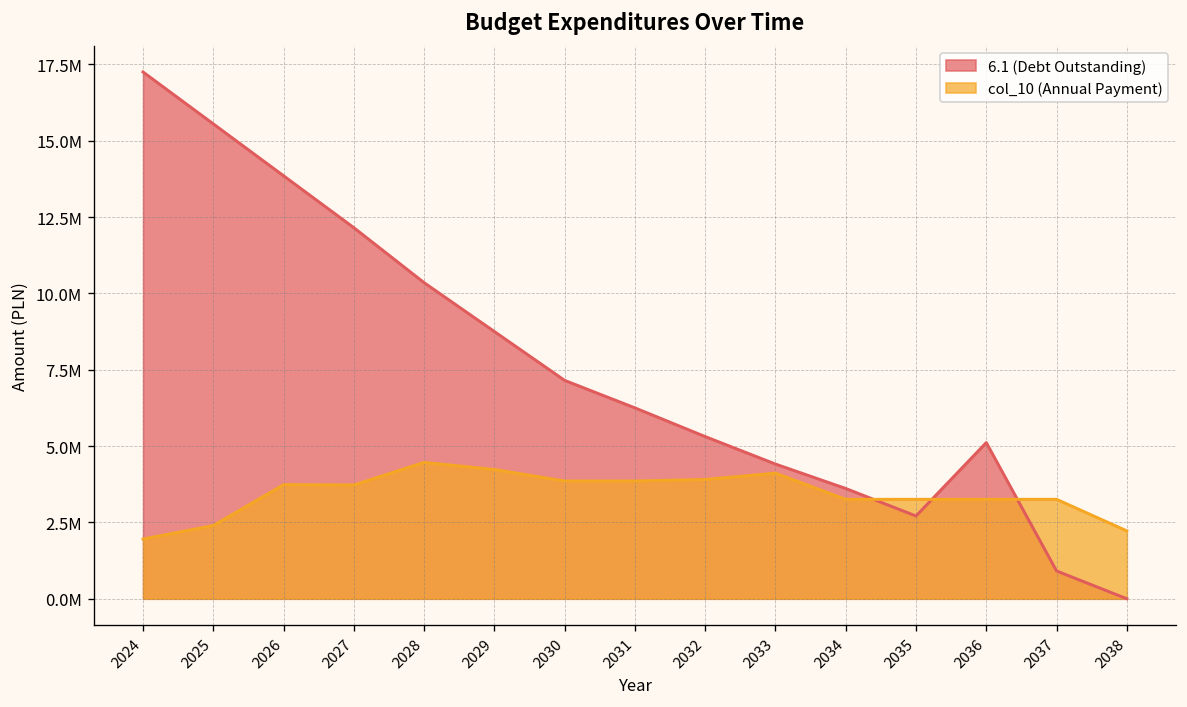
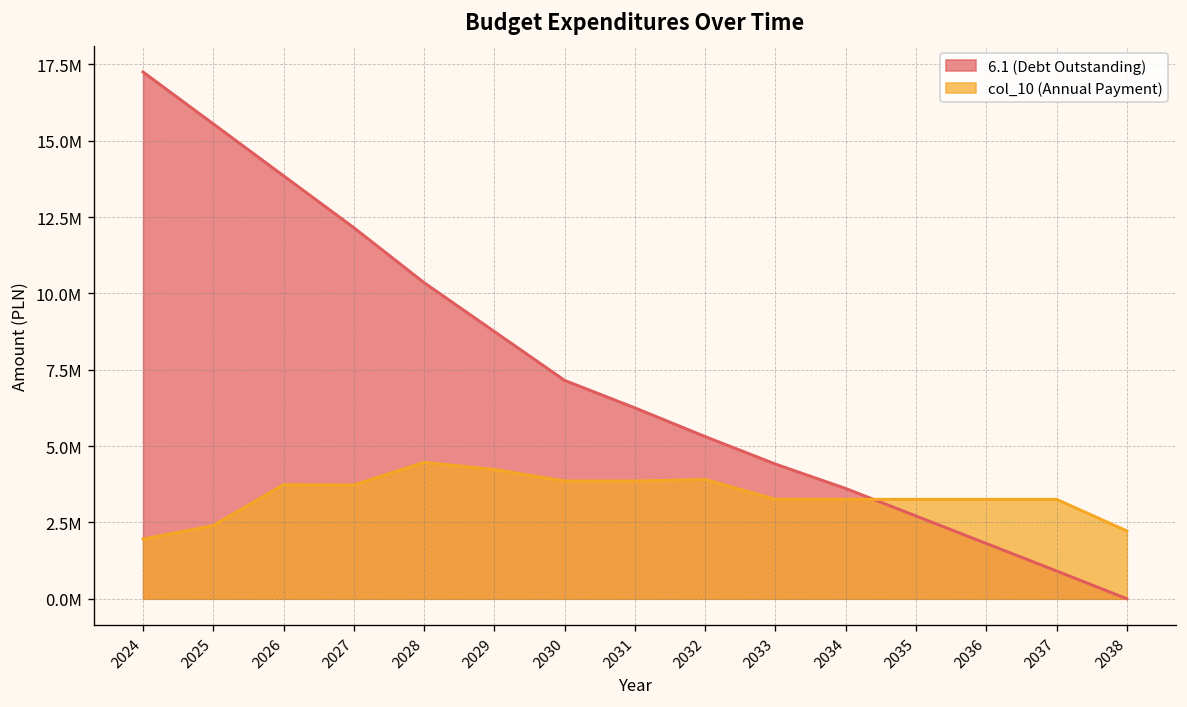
  {
    "6.1 (Debt Outstanding)": {
      "2024": 17300000,
      "2025": 15600000,
      "2026": 13900000,
      "2027": 12200000,
      "2028": 10400000,
      "2029": 8800000,
      "2030": 7200000,
      "2031": 6300000,
      "2032": 5300000,
      "2033": 4400000,
      "2034": 3600000,
      "2035": 2700000,
-     "2036": 5100000,
+     "2036": 1800000,
      "2037": 900000,
      "2038": 0
    },
    "col_10 (Annual Payment)": {
      "2024": 2000000,
      "2025": 2400000,
      "2026": 3700000,
      "2027": 3700000,
      "2028": 4500000,
      "2029": 4200000,
      "2030": 3900000,
      "2031": 3900000,
      "2032": 3900000,
-     "2033": 4100000,
+     "2033": 3300000,
      "2034": 3300000,
      "2035": 3300000,
      "2036": 3300000,
      "2037": 3300000,
      "2038": 2200000
    }
  }
